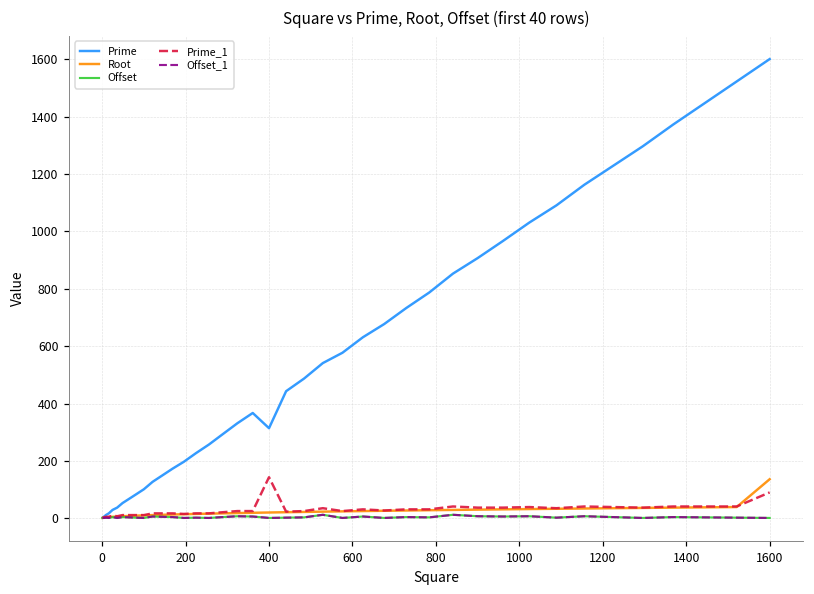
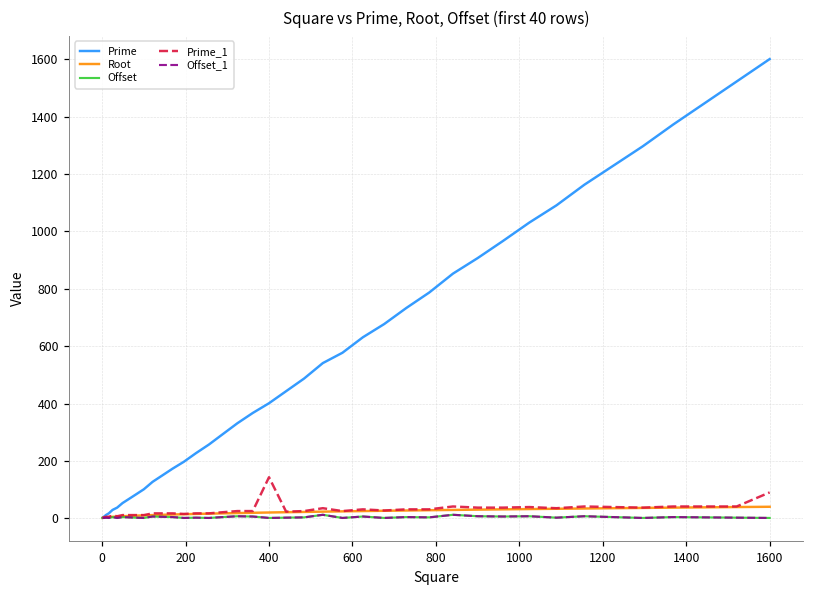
  {
    "Prime": {
-     "400": 310,
+     "400": 400,
      "1600": 1600
    },
    "Root": {
      "400": 20,
-     "1600": 140
+     "1600": 40
    },
    "Offset_1": {
      "400": 0,
      "1600": 0
    },
    "Prime_1": {
      "400": 140,
      "1600": 90
    }
  }
